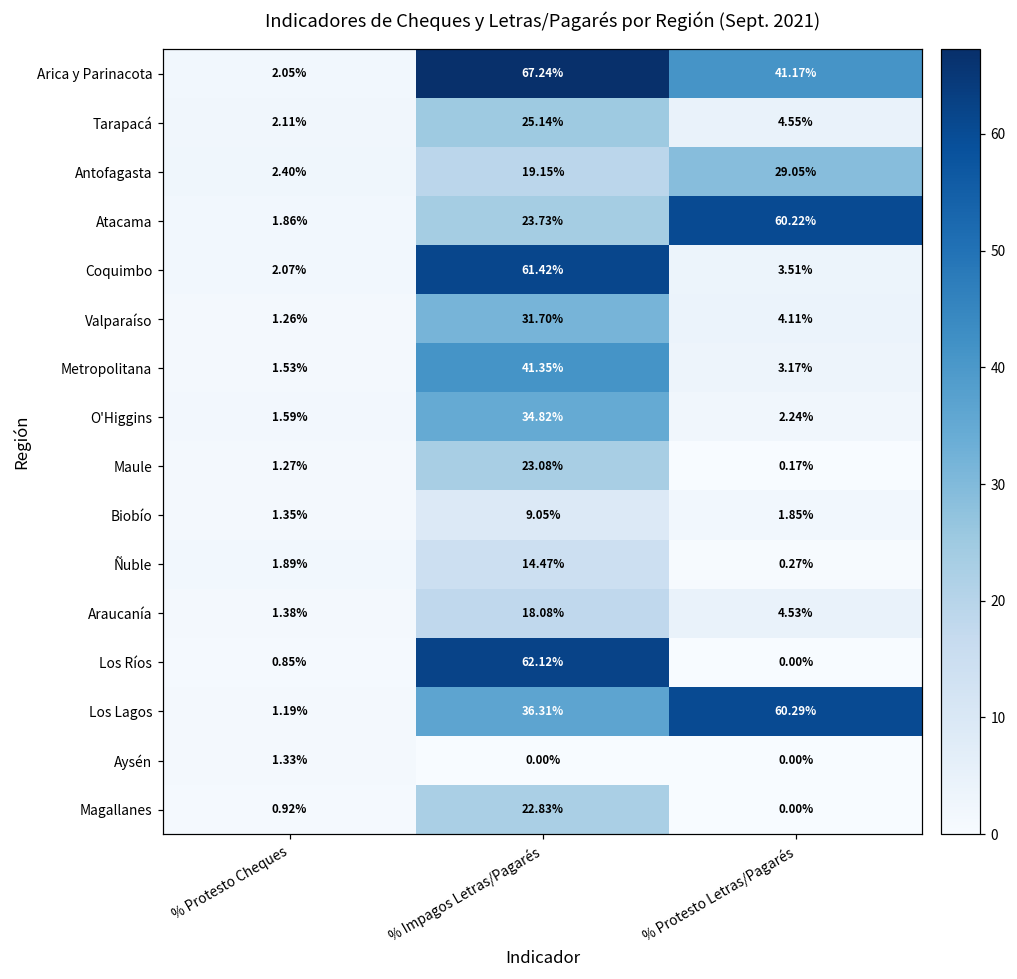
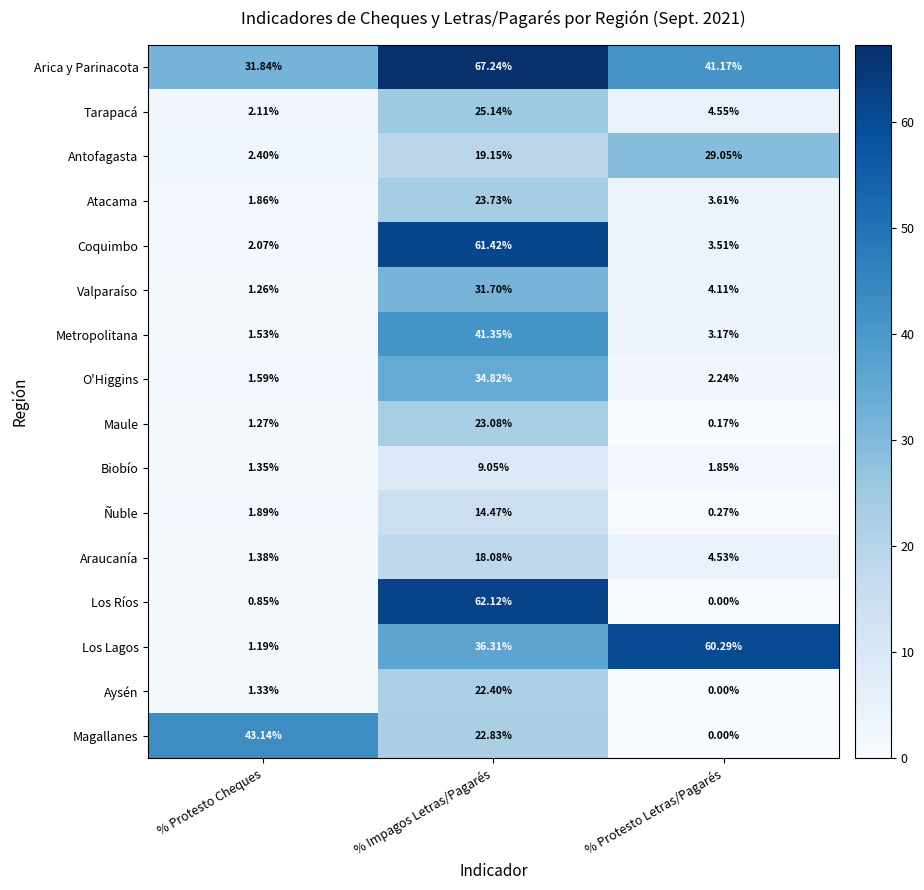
  {
    "Arica y Parinacota": {
-     "% Protesto Cheques": "2.05%",
+     "% Protesto Cheques": "31.84%",
      "% Impagos Letras/Pagarés": "67.24%",
      "% Protesto Letras/Pagarés": "41.17%"
    },
    "Tarapacá": {
      "% Protesto Cheques": "2.11%",
      "% Impagos Letras/Pagarés": "25.14%",
      "% Protesto Letras/Pagarés": "4.55%"
    },
    "Antofagasta": {
      "% Protesto Cheques": "2.40%",
      "% Impagos Letras/Pagarés": "19.15%",
      "% Protesto Letras/Pagarés": "29.05%"
    },
    "Atacama": {
      "% Protesto Cheques": "1.86%",
      "% Impagos Letras/Pagarés": "23.73%",
-     "% Protesto Letras/Pagarés": "60.22%"
+     "% Protesto Letras/Pagarés": "3.61%"
    },
    "Coquimbo": {
      "% Protesto Cheques": "2.07%",
      "% Impagos Letras/Pagarés": "61.42%",
      "% Protesto Letras/Pagarés": "3.51%"
    },
    "Valparaíso": {
      "% Protesto Cheques": "1.26%",
      "% Impagos Letras/Pagarés": "31.70%",
      "% Protesto Letras/Pagarés": "4.11%"
    },
    "Metropolitana": {
      "% Protesto Cheques": "1.53%",
      "% Impagos Letras/Pagarés": "41.35%",
      "% Protesto Letras/Pagarés": "3.17%"
    },
    "O'Higgins": {
      "% Protesto Cheques": "1.59%",
      "% Impagos Letras/Pagarés": "34.82%",
      "% Protesto Letras/Pagarés": "2.24%"
    },
    "Maule": {
      "% Protesto Cheques": "1.27%",
      "% Impagos Letras/Pagarés": "23.08%",
      "% Protesto Letras/Pagarés": "0.17%"
    },
    "Biobío": {
      "% Protesto Cheques": "1.35%",
      "% Impagos Letras/Pagarés": "9.05%",
      "% Protesto Letras/Pagarés": "1.85%"
    },
    "Ñuble": {
      "% Protesto Cheques": "1.89%",
      "% Impagos Letras/Pagarés": "14.47%",
      "% Protesto Letras/Pagarés": "0.27%"
    },
    "Araucanía": {
      "% Protesto Cheques": "1.38%",
      "% Impagos Letras/Pagarés": "18.08%",
      "% Protesto Letras/Pagarés": "4.53%"
    },
    "Los Ríos": {
      "% Protesto Cheques": "0.85%",
      "% Impagos Letras/Pagarés": "62.12%",
      "% Protesto Letras/Pagarés": "0.00%"
    },
    "Los Lagos": {
      "% Protesto Cheques": "1.19%",
      "% Impagos Letras/Pagarés": "36.31%",
      "% Protesto Letras/Pagarés": "60.29%"
    },
    "Aysén": {
      "% Protesto Cheques": "1.33%",
-     "% Impagos Letras/Pagarés": "0.00%",
+     "% Impagos Letras/Pagarés": "22.40%",
      "% Protesto Letras/Pagarés": "0.00%"
    },
    "Magallanes": {
-     "% Protesto Cheques": "0.92%",
+     "% Protesto Cheques": "43.14%",
      "% Impagos Letras/Pagarés": "22.83%",
      "% Protesto Letras/Pagarés": "0.00%"
    }
  }
